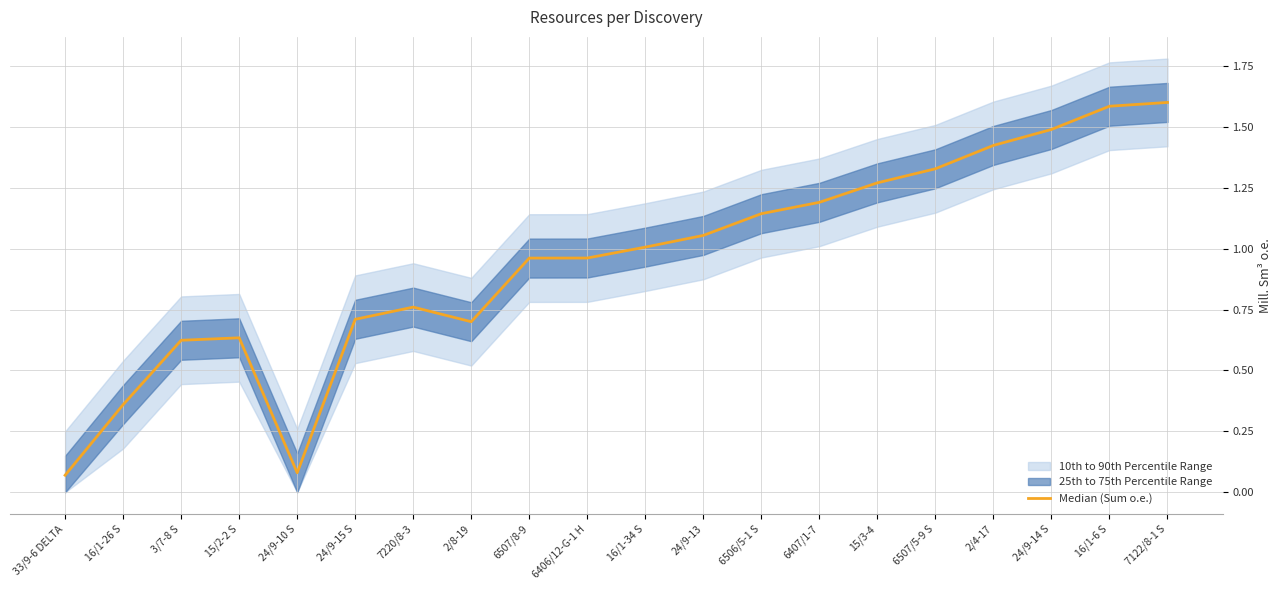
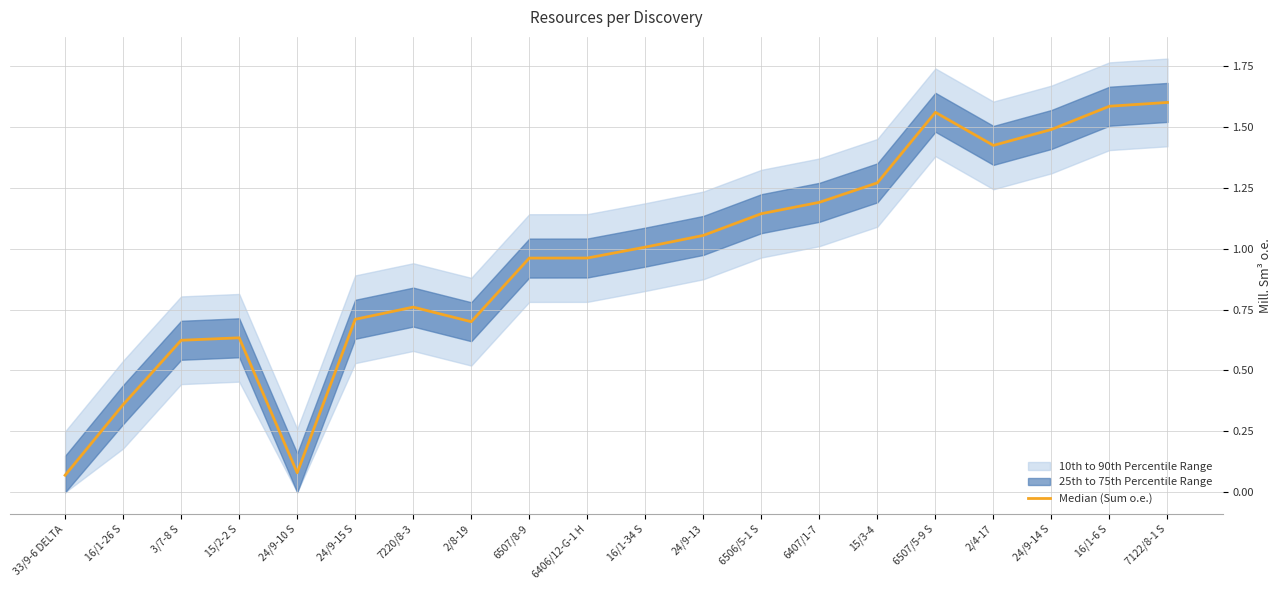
  {
    "Median (Sum o.e.)": {
      "33/9-6 DELTA": 0.07,
      "16/1-26 S": 0.36,
      "3/7-8 S": 0.62,
      "15/2-2 S": 0.63,
      "24/9-10 S": 0.08,
      "24/9-15 S": 0.71,
      "7220/8-3": 0.76,
      "2/8-19": 0.70,
      "6507/8-9": 0.96,
      "6406/12-G-1 H": 0.96,
      "16/1-34 S": 1.01,
      "24/9-13": 1.05,
      "6506/5-1 S": 1.14,
      "6407/1-7": 1.19,
      "15/3-4": 1.27,
-     "6507/5-9 S": 1.33,
+     "6507/5-9 S": 1.56,
      "2/4-17": 1.42,
      "24/9-14 S": 1.49,
      "16/1-6 S": 1.58,
      "7122/8-1 S": 1.60
    },
    "10th to 90th Percentile Range": {
      "33/9-6 DELTA": 0.25,
      "24/9-10 S": 0.26
    },
    "25th to 75th Percentile Range": {
      "33/9-6 DELTA": 0.15,
      "24/9-10 S": 0.16
    }
  }
